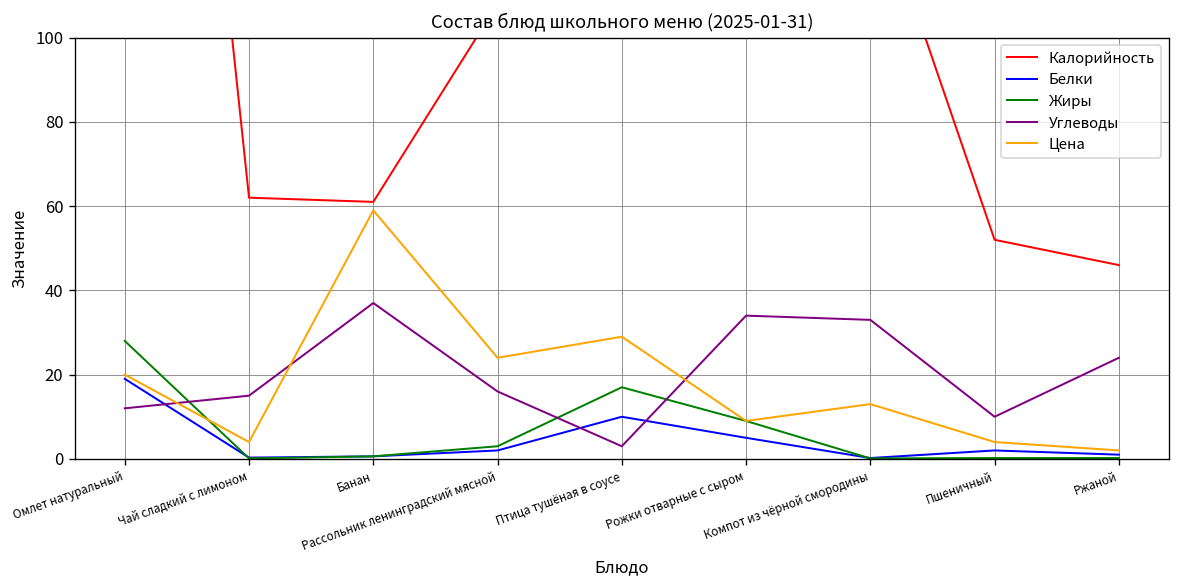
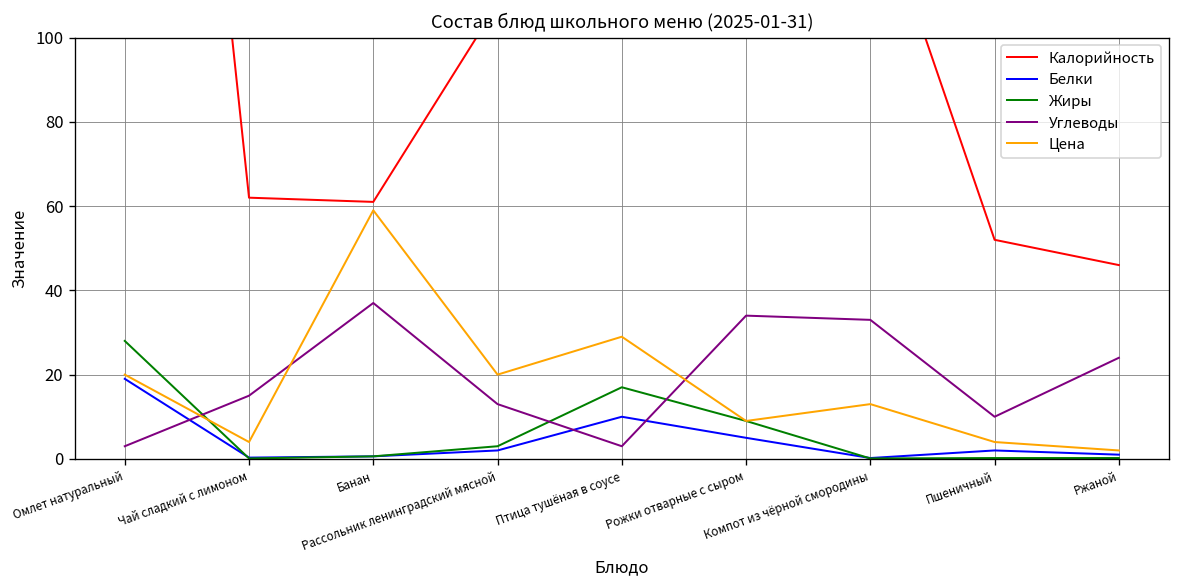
  {
    "Калорийность": {
      "Чай сладкий с лимоном": 62,
      "Банан": 61,
      "Пшеничный": 52,
      "Ржаной": 46
    },
    "Белки": {
      "Омлет натуральный": 19,
      "Рассольник ленинградский мясной": 2,
      "Птица тушёная в соусе": 10,
      "Рожки отварные с сыром": 5,
      "Пшеничный": 2,
      "Ржаной": 1
    },
    "Жиры": {
      "Омлет натуральный": 28,
      "Рассольник ленинградский мясной": 3,
      "Птица тушёная в соусе": 17,
      "Пшеничный": 0,
      "Ржаной": 0
    },
    "Углеводы": {
-     "Омлет натуральный": 12,
+     "Омлет натуральный": 3,
      "Чай сладкий с лимоном": 15,
      "Банан": 37,
-     "Рассольник ленинградский мясной": 16,
+     "Рассольник ленинградский мясной": 13,
      "Птица тушёная в соусе": 3,
      "Рожки отварные с сыром": 34,
      "Компот из чёрной смородины": 33,
      "Пшеничный": 10,
      "Ржаной": 24
    },
    "Цена": {
      "Омлет натуральный": 20,
      "Чай сладкий с лимоном": 4,
      "Банан": 59,
-     "Рассольник ленинградский мясной": 24,
+     "Рассольник ленинградский мясной": 20,
      "Птица тушёная в соусе": 29,
      "Компот из чёрной смородины": 13,
      "Пшеничный": 4,
      "Ржаной": 2
    }
  }
